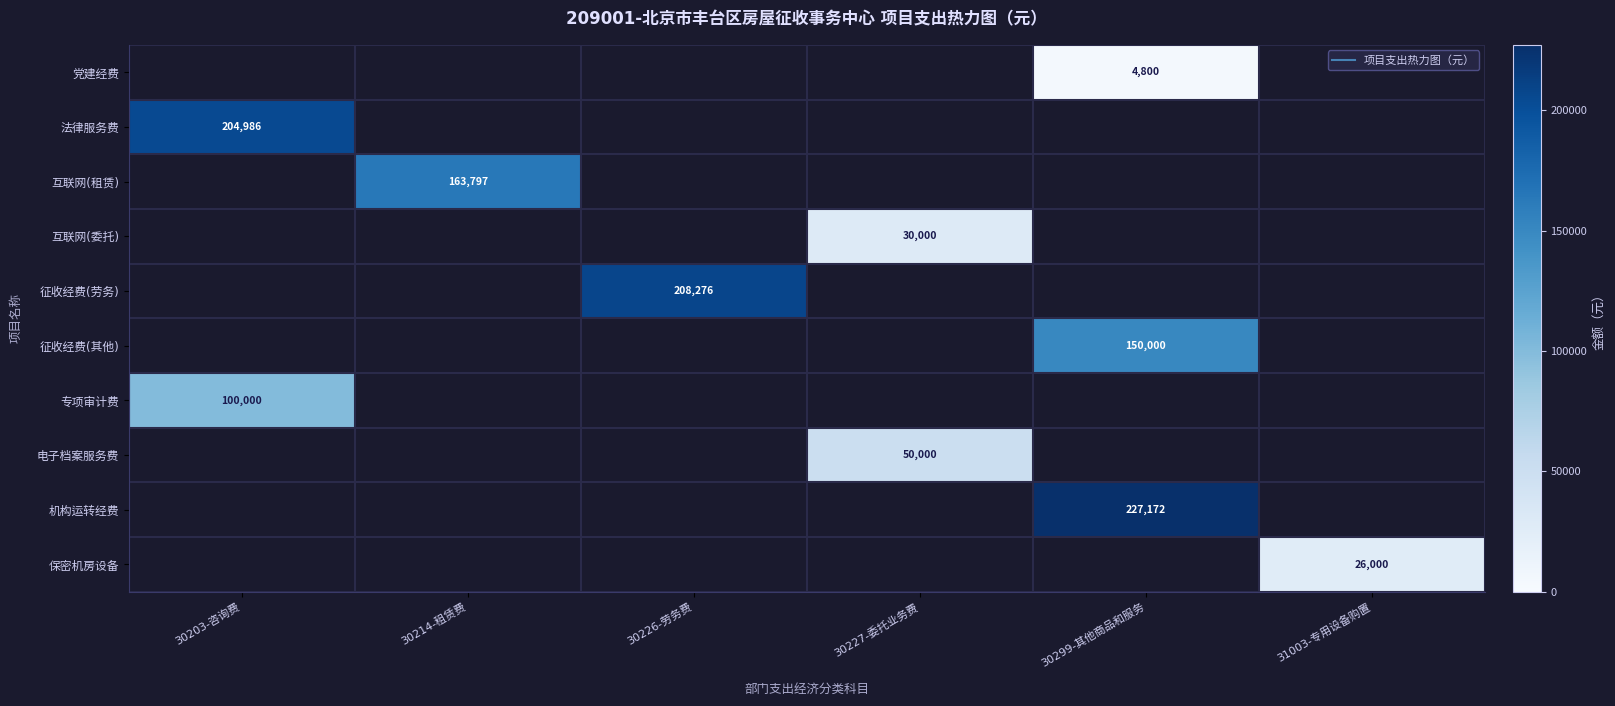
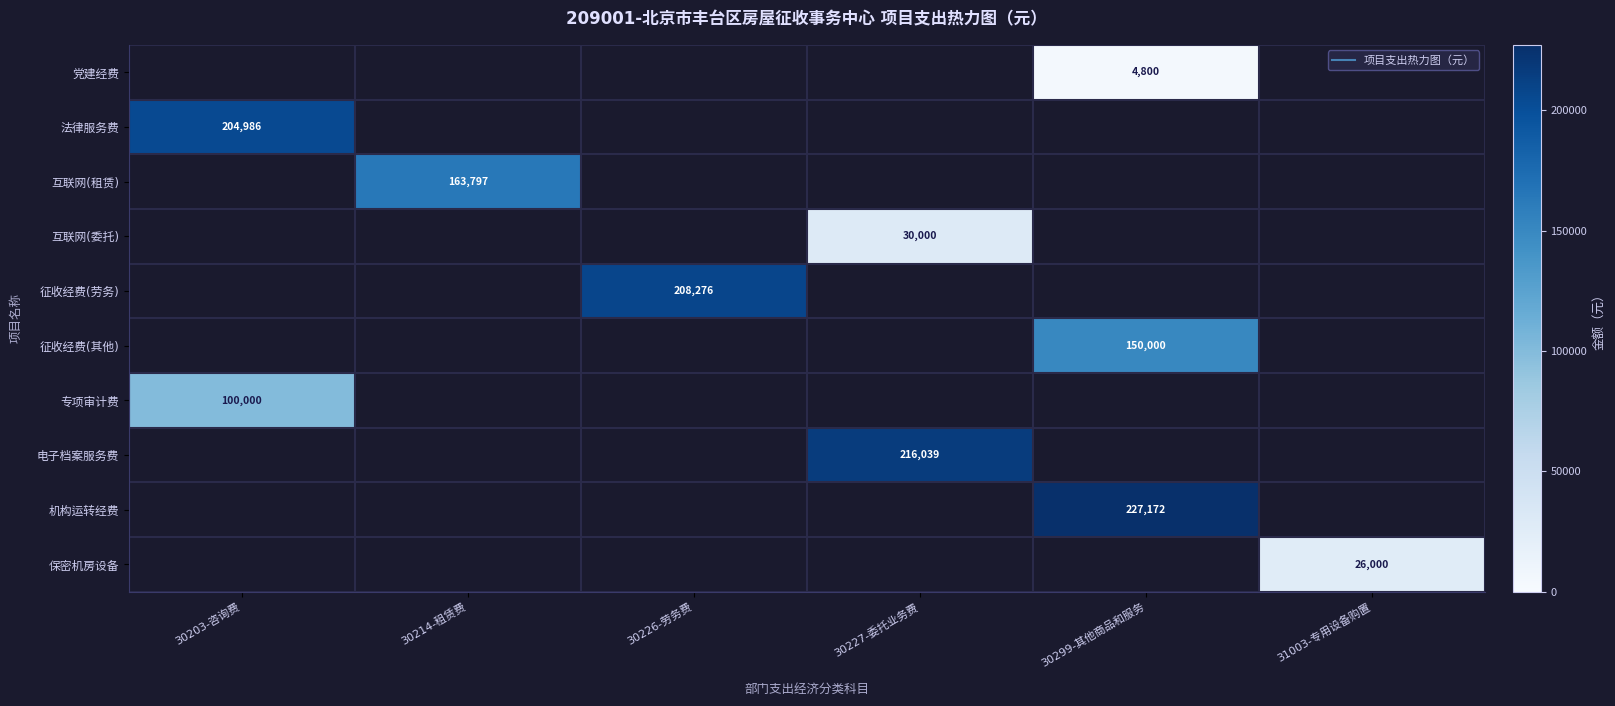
  {
    "党建经费": {
      "30299-其他商品和服务": "4,800"
    },
    "法律服务费": {
      "30203-咨询费": "204,986"
    },
    "互联网(租赁)": {
      "30214-租赁费": "163,797"
    },
    "互联网(委托)": {
      "30227-委托业务费": "30,000"
    },
    "征收经费(劳务)": {
      "30226-劳务费": "208,276"
    },
    "征收经费(其他)": {
      "30299-其他商品和服务": "150,000"
    },
    "专项审计费": {
      "30203-咨询费": "100,000"
    },
    "电子档案服务费": {
-     "30227-委托业务费": "50,000"
+     "30227-委托业务费": "216,039"
    },
    "机构运转经费": {
      "30299-其他商品和服务": "227,172"
    },
    "保密机房设备": {
      "31003-专用设备购置": "26,000"
    }
  }
